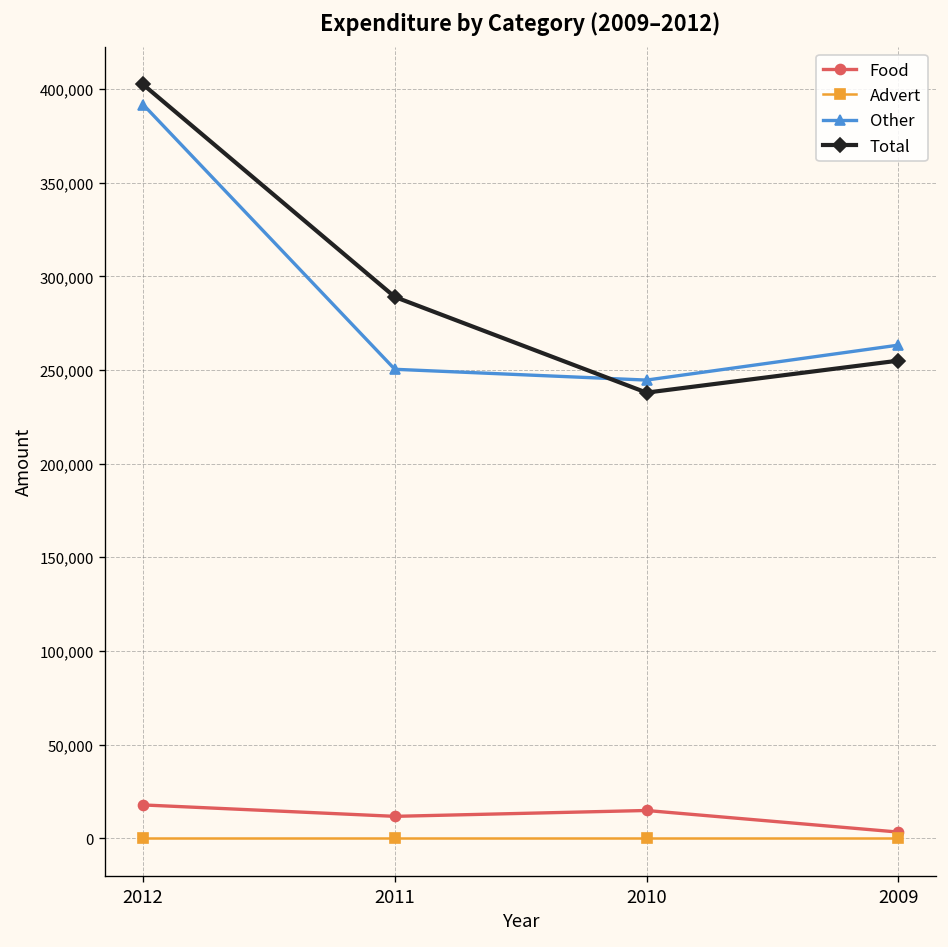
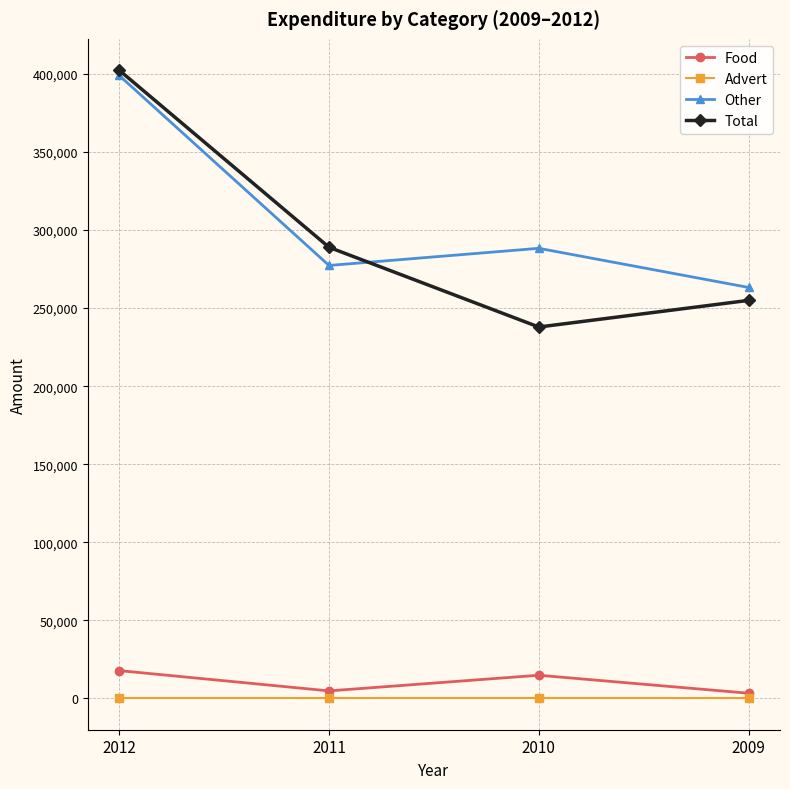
  {
    "Food": {
      "2012": "18,000",
-     "2011": "12,000",
+     "2011": "5,000",
      "2010": "15,000",
      "2009": "3,000"
    },
    "Advert": {
      "2012": "0",
      "2011": "0",
      "2010": "0",
      "2009": "0"
    },
    "Other": {
-     "2012": "392,000",
-     "2011": "250,000",
-     "2010": "245,000",
+     "2012": "399,000",
+     "2011": "277,000",
+     "2010": "288,000",
      "2009": "263,000"
    },
    "Total": {
      "2012": "402,000",
      "2011": "289,000",
      "2010": "238,000",
      "2009": "255,000"
    }
  }
